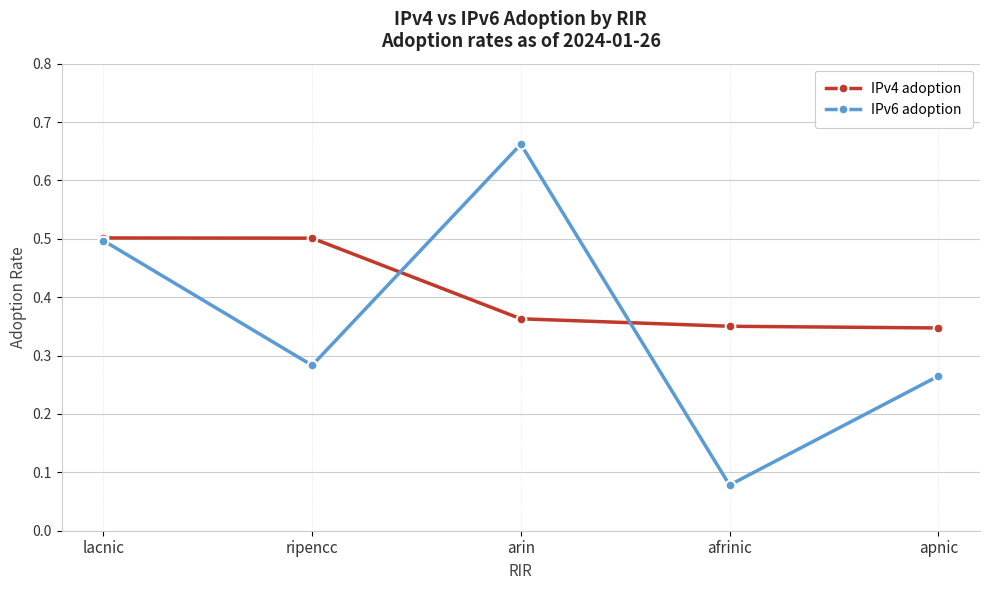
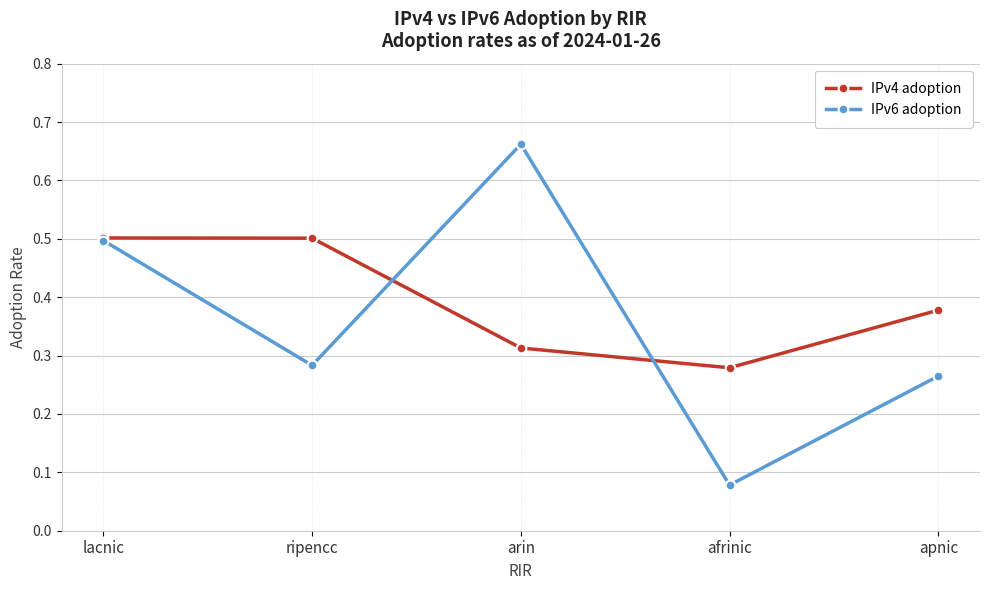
  {
    "IPv4 adoption": {
      "lacnic": 0.50,
      "ripencc": 0.50,
-     "arin": 0.36,
-     "afrinic": 0.35,
-     "apnic": 0.35
+     "arin": 0.31,
+     "afrinic": 0.28,
+     "apnic": 0.38
    },
    "IPv6 adoption": {
      "lacnic": 0.50,
      "ripencc": 0.28,
      "arin": 0.66,
      "afrinic": 0.08,
      "apnic": 0.26
    }
  }
